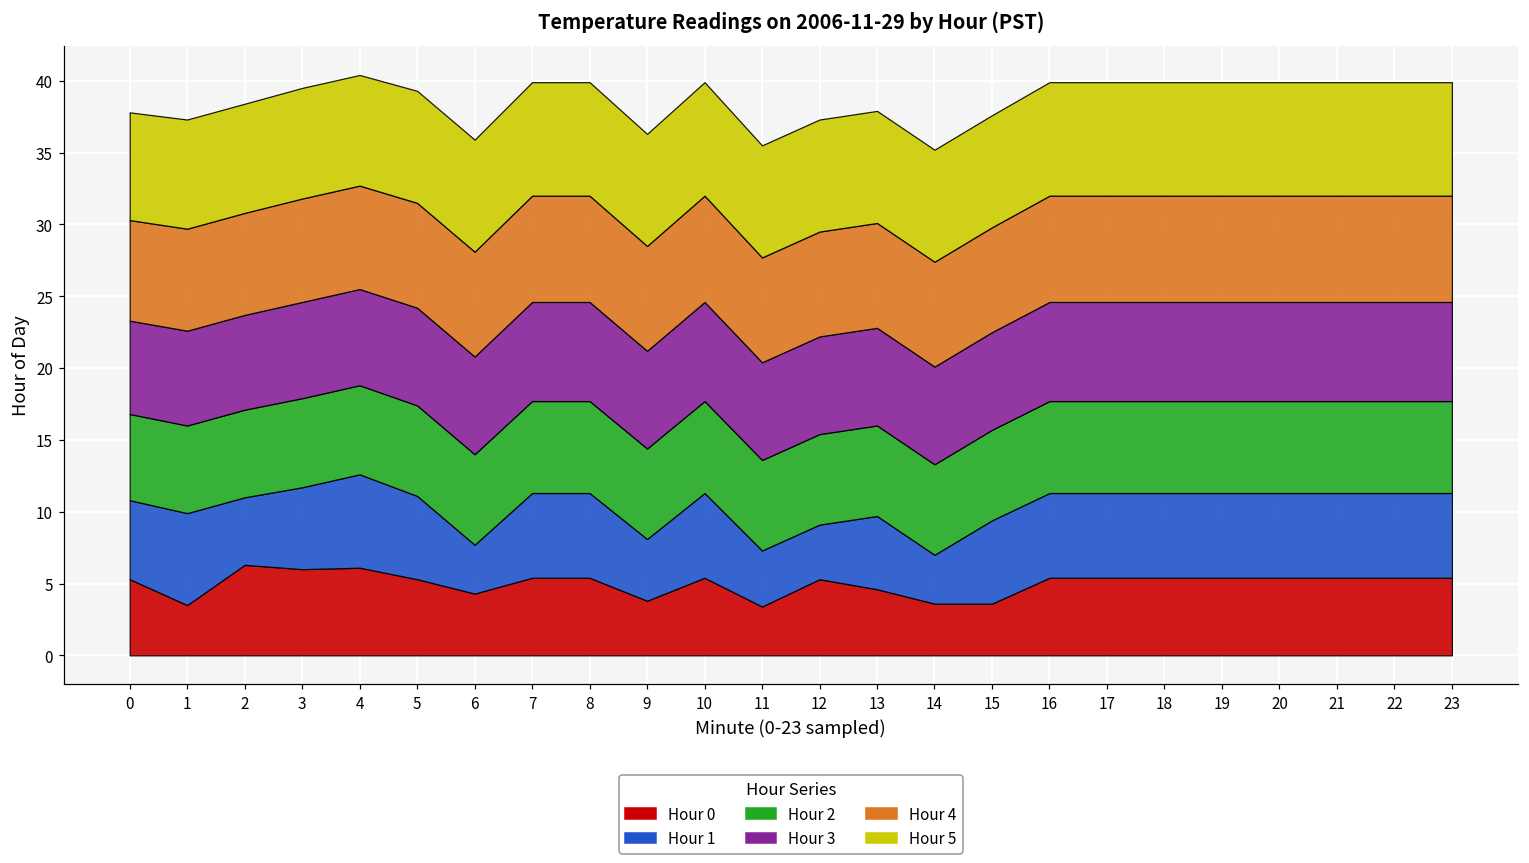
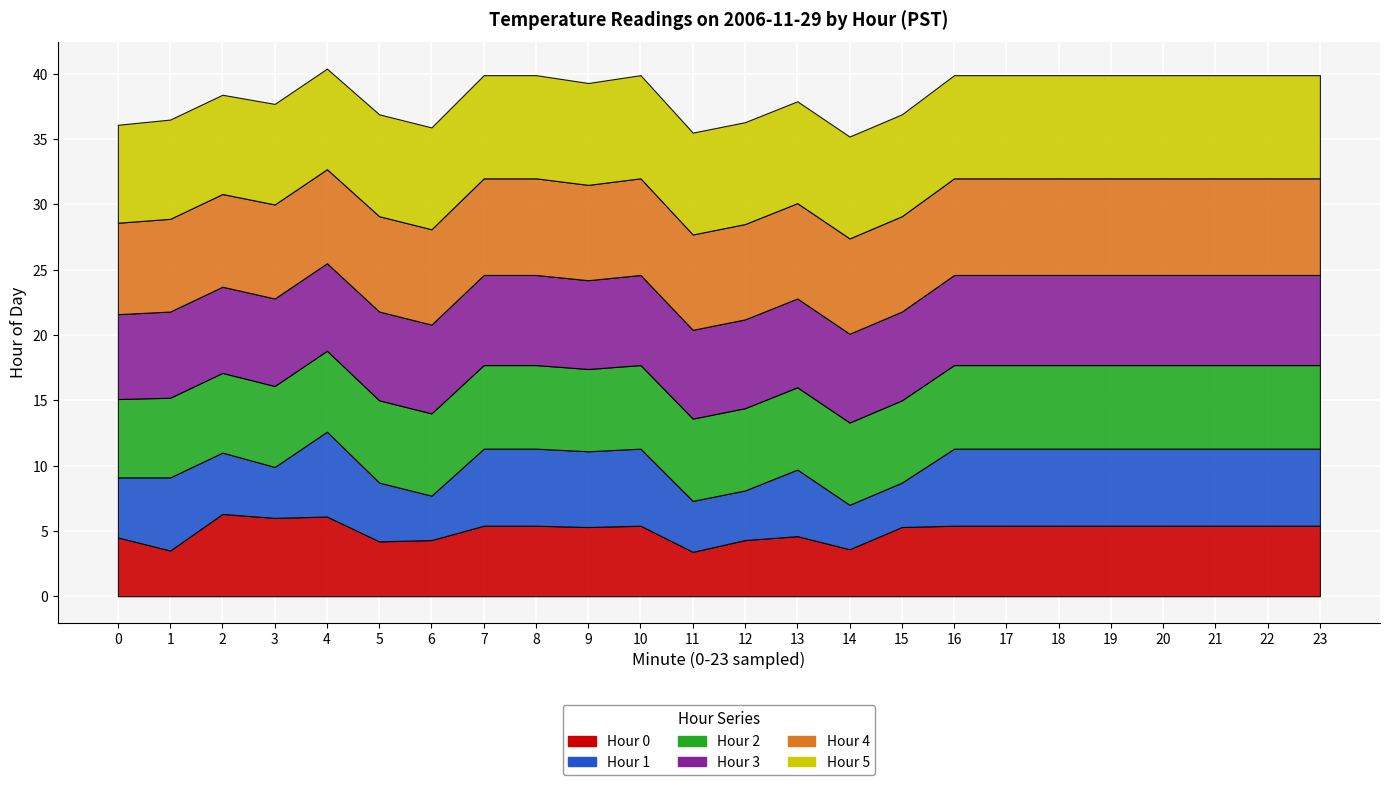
  {
    "Hour 0": {
-     "0": 5.3,
+     "0": 4.5,
      "1": 3.5,
      "2": 6.3,
      "3": 6.0,
      "4": 6.1,
-     "5": 5.3,
+     "5": 4.2,
      "6": 4.3,
      "7": 5.4,
      "8": 5.4,
-     "9": 3.8,
+     "9": 5.3,
      "10": 5.4,
      "11": 3.4,
-     "12": 5.3,
+     "12": 4.3,
      "13": 4.6,
      "14": 3.6,
-     "15": 3.6,
+     "15": 5.3,
      "16": 5.4,
      "17": 5.4,
      "18": 5.4,
      "19": 5.4,
      "20": 5.4,
      "21": 5.4,
      "22": 5.4,
      "23": 5.4
    },
    "Hour 1": {
-     "0": 5.5,
-     "1": 6.4,
+     "0": 4.6,
+     "1": 5.6,
      "2": 4.7,
-     "3": 5.7,
+     "3": 3.9,
      "4": 6.5,
-     "5": 5.8,
+     "5": 4.5,
      "6": 3.4,
      "7": 5.9,
      "8": 5.9,
-     "9": 4.3,
+     "9": 5.8,
      "10": 5.9,
      "11": 3.9,
      "12": 3.8,
      "13": 5.1,
      "14": 3.4,
-     "15": 5.8,
+     "15": 3.4,
      "16": 5.9,
      "17": 5.9,
      "18": 5.9,
      "19": 5.9,
      "20": 5.9,
      "21": 5.9,
      "22": 5.9,
      "23": 5.9
    },
    "Hour 2": {
      "0": 6.0,
      "1": 6.1,
      "2": 6.1,
      "3": 6.2,
      "4": 6.2,
      "5": 6.3,
      "6": 6.3,
      "7": 6.4,
      "8": 6.4,
      "9": 6.3,
      "10": 6.4,
      "11": 6.3,
      "12": 6.3,
      "13": 6.3,
      "14": 6.3,
      "15": 6.3,
      "16": 6.4,
      "17": 6.4,
      "18": 6.4,
      "19": 6.4,
      "20": 6.4,
      "21": 6.4,
      "22": 6.4,
      "23": 6.4
    },
    "Hour 3": {
      "0": 6.5,
      "1": 6.6,
      "2": 6.6,
      "3": 6.7,
      "4": 6.7,
      "5": 6.8,
      "6": 6.8,
      "7": 6.9,
      "8": 6.9,
      "9": 6.8,
      "10": 6.9,
      "11": 6.8,
      "12": 6.8,
      "13": 6.8,
      "14": 6.8,
      "15": 6.8,
      "16": 6.9,
      "17": 6.9,
      "18": 6.9,
      "19": 6.9,
      "20": 6.9,
      "21": 6.9,
      "22": 6.9,
      "23": 6.9
    },
    "Hour 4": {
      "0": 7.0,
      "1": 7.1,
      "2": 7.1,
      "3": 7.2,
      "4": 7.2,
      "5": 7.3,
      "6": 7.3,
      "7": 7.4,
      "8": 7.4,
      "9": 7.3,
      "10": 7.4,
      "11": 7.3,
      "12": 7.3,
      "13": 7.3,
      "14": 7.3,
      "15": 7.3,
      "16": 7.4,
      "17": 7.4,
      "18": 7.4,
      "19": 7.4,
      "20": 7.4,
      "21": 7.4,
      "22": 7.4,
      "23": 7.4
    },
    "Hour 5": {
      "0": 7.5,
      "1": 7.6,
      "2": 7.6,
      "3": 7.7,
      "4": 7.7,
      "5": 7.8,
      "6": 7.8,
      "7": 7.9,
      "8": 7.9,
      "9": 7.8,
      "10": 7.9,
      "11": 7.8,
      "12": 7.8,
      "13": 7.8,
      "14": 7.8,
      "15": 7.8,
      "16": 7.9,
      "17": 7.9,
      "18": 7.9,
      "19": 7.9,
      "20": 7.9,
      "21": 7.9,
      "22": 7.9,
      "23": 7.9
    }
  }
